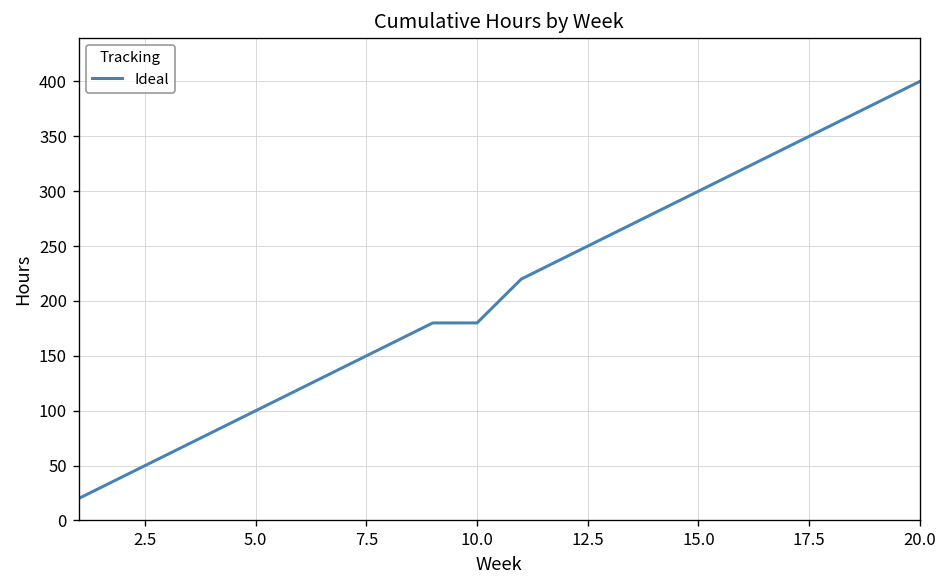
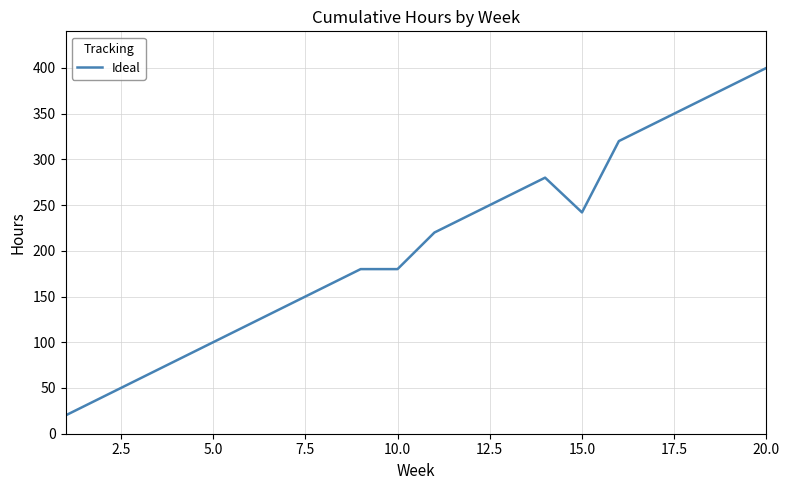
  {
    "5.0": 100,
    "10.0": 180,
-   "15.0": 300,
+   "15.0": 240,
    "20.0": 400
  }
